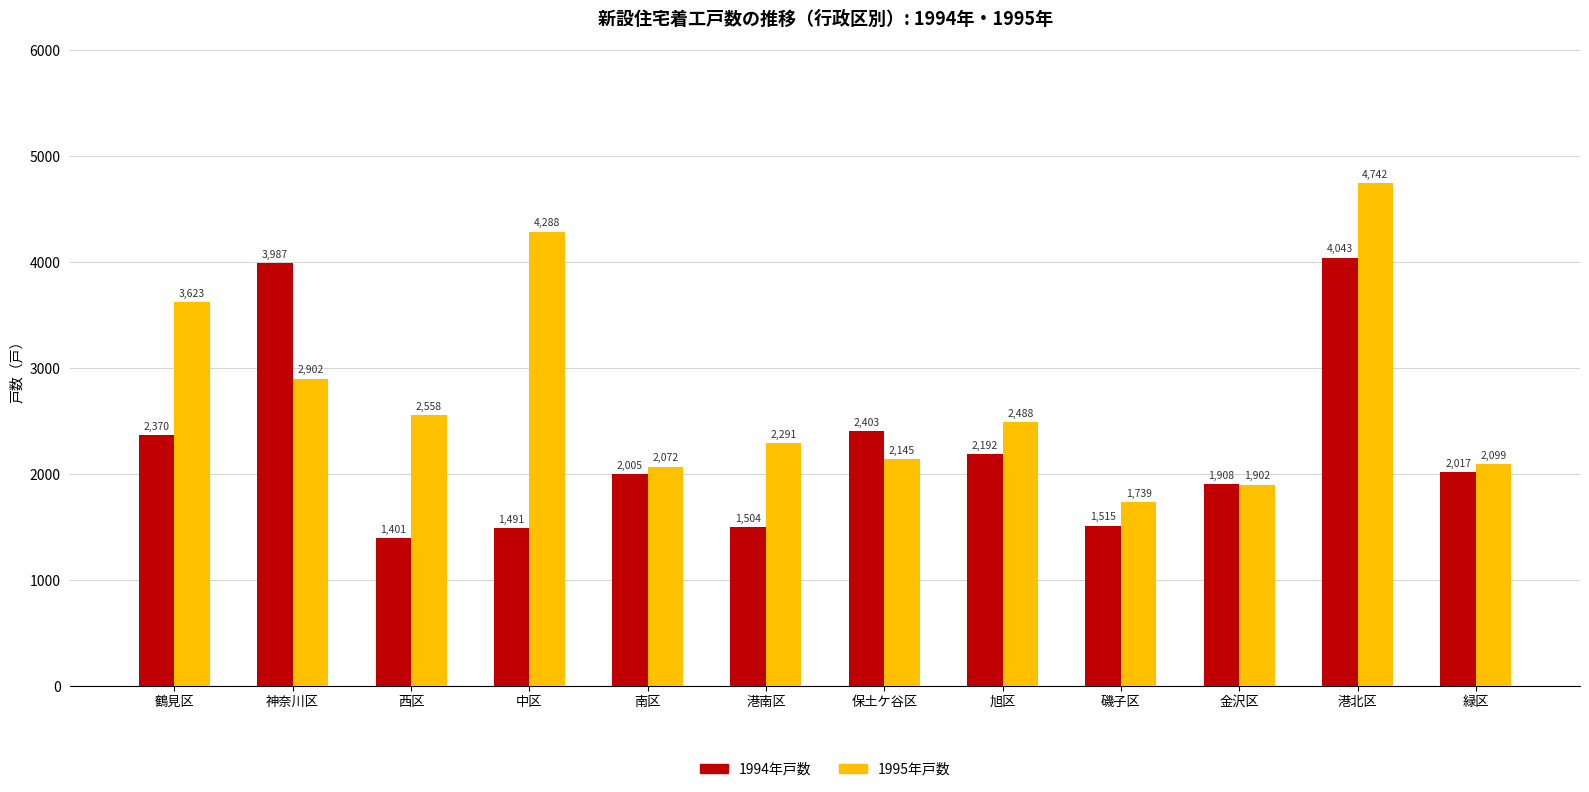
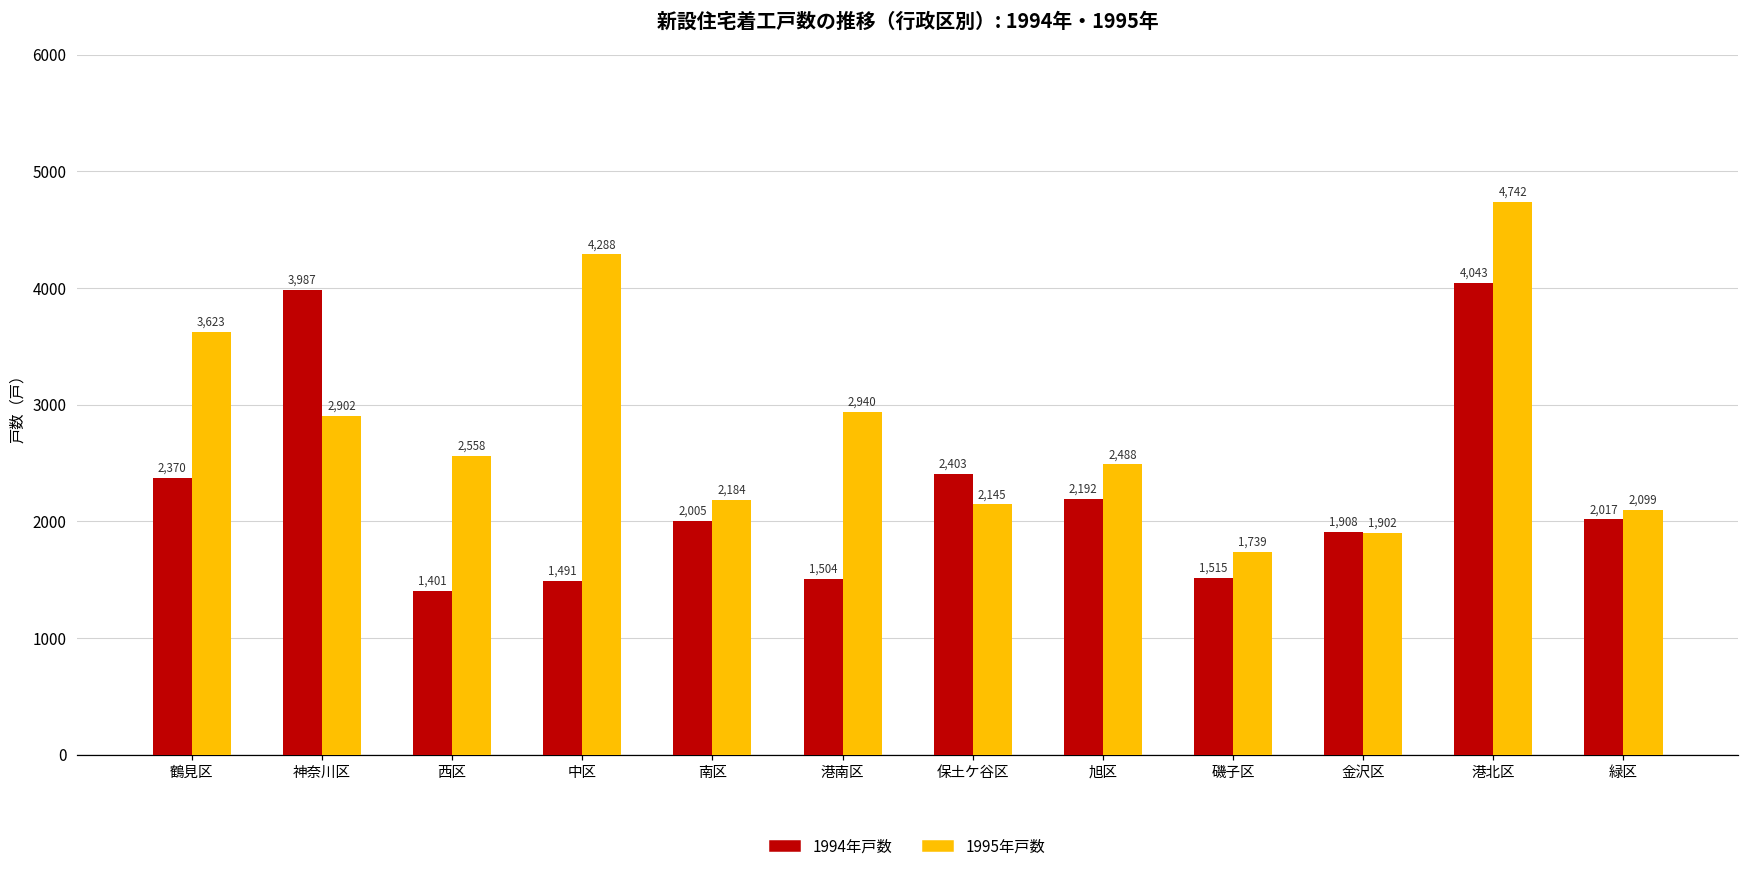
  {
    "1994年戸数": {
      "鶴見区": "2,370",
      "神奈川区": "3,987",
      "西区": "1,401",
      "中区": "1,491",
      "南区": "2,005",
      "港南区": "1,504",
      "保土ケ谷区": "2,403",
      "旭区": "2,192",
      "磯子区": "1,515",
      "金沢区": "1,908",
      "港北区": "4,043",
      "緑区": "2,017"
    },
    "1995年戸数": {
      "鶴見区": "3,623",
      "神奈川区": "2,902",
      "西区": "2,558",
      "中区": "4,288",
-     "南区": "2,072",
-     "港南区": "2,291",
+     "南区": "2,184",
+     "港南区": "2,940",
      "保土ケ谷区": "2,145",
      "旭区": "2,488",
      "磯子区": "1,739",
      "金沢区": "1,902",
      "港北区": "4,742",
      "緑区": "2,099"
    }
  }
